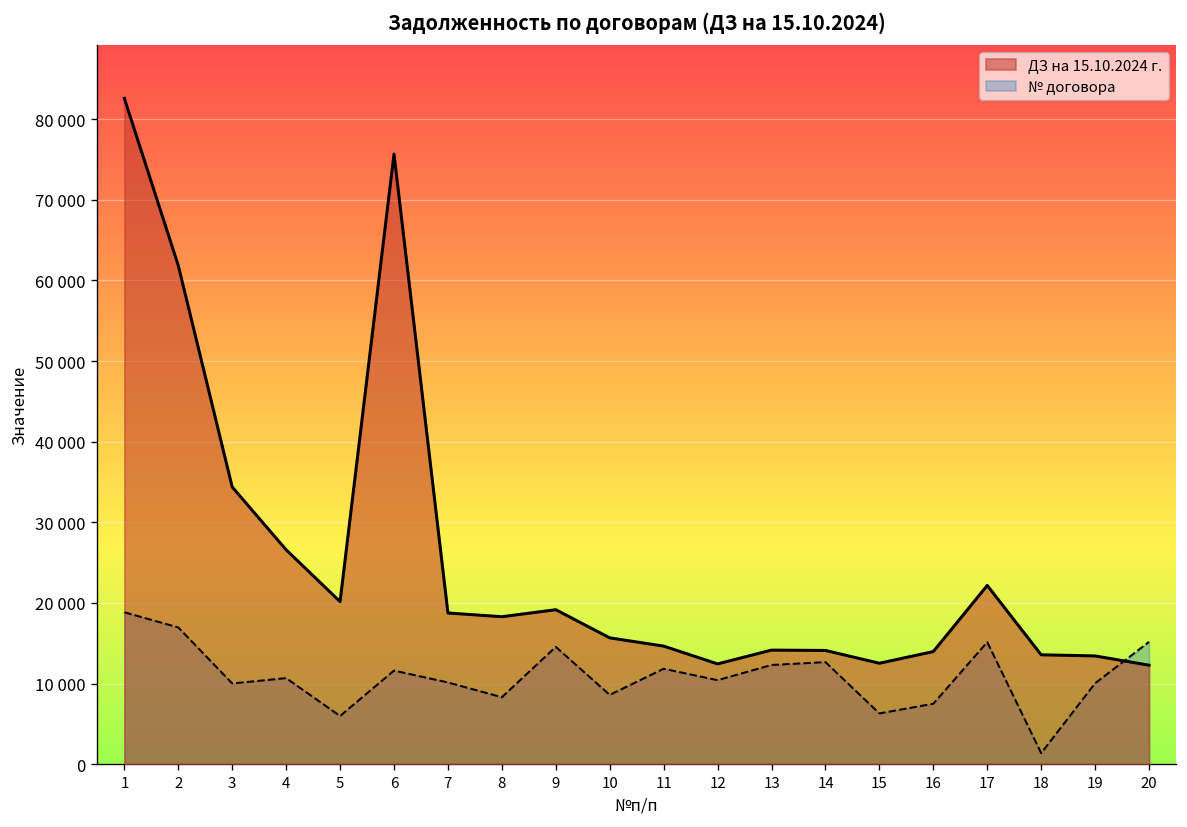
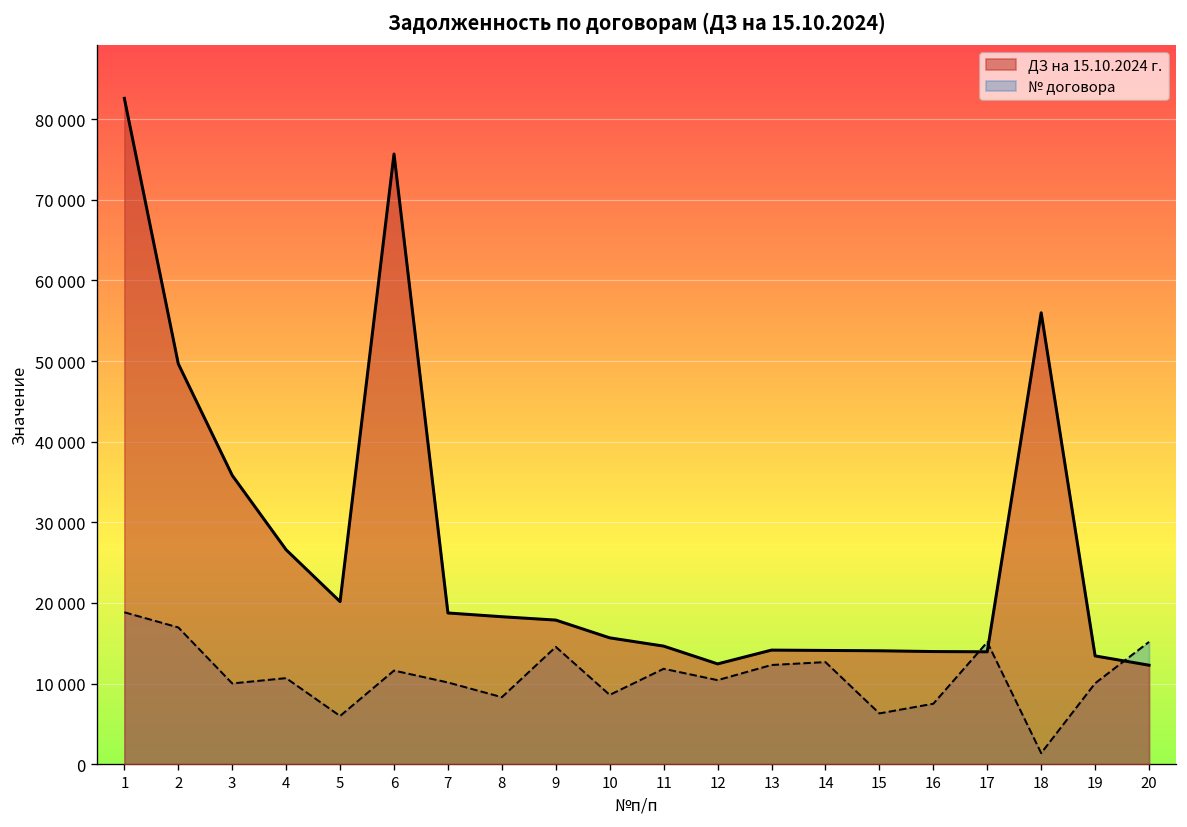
  {
    "ДЗ на 15.10.2024 г.": {
      "1": 83000,
-     "2": 62000,
-     "3": 34000,
+     "2": 50000,
+     "3": 36000,
      "4": 27000,
      "5": 20000,
      "6": 76000,
      "7": 19000,
      "8": 18000,
-     "9": 19000,
+     "9": 18000,
      "10": 16000,
      "11": 15000,
      "12": 12000,
      "13": 14000,
      "14": 14000,
-     "15": 13000,
+     "15": 14000,
      "16": 14000,
-     "17": 22000,
-     "18": 14000,
+     "17": 14000,
+     "18": 56000,
      "19": 13000,
      "20": 12000
    },
    "№ договора": {
      "1": 19000,
      "2": 17000,
      "3": 10000,
      "4": 11000,
      "5": 6000,
      "6": 12000,
      "7": 10000,
      "8": 8000,
      "9": 15000,
      "10": 9000,
      "11": 12000,
      "12": 10000,
      "13": 12000,
      "14": 13000,
      "15": 6000,
      "16": 8000,
      "17": 15000,
      "18": 1000,
      "19": 10000,
      "20": 15000
    }
  }
